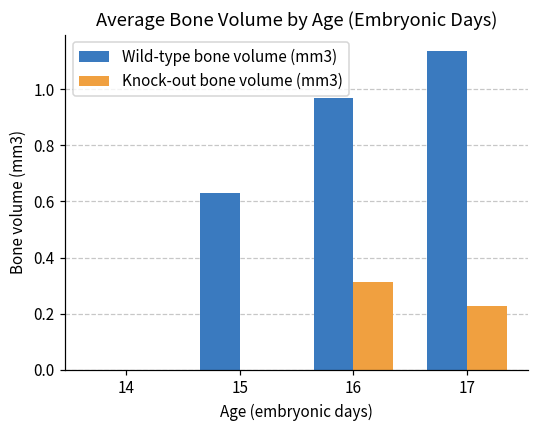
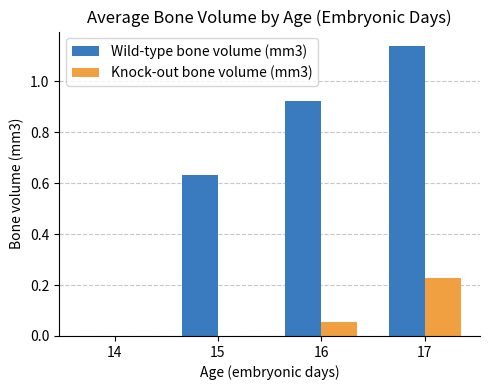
  {
    "Wild-type bone volume (mm3)": {
      "14": 0.00,
      "15": 0.63,
-     "16": 0.97,
+     "16": 0.92,
      "17": 1.14
    },
    "Knock-out bone volume (mm3)": {
      "14": 0.00,
      "15": 0.00,
-     "16": 0.31,
+     "16": 0.05,
      "17": 0.23
    }
  }
